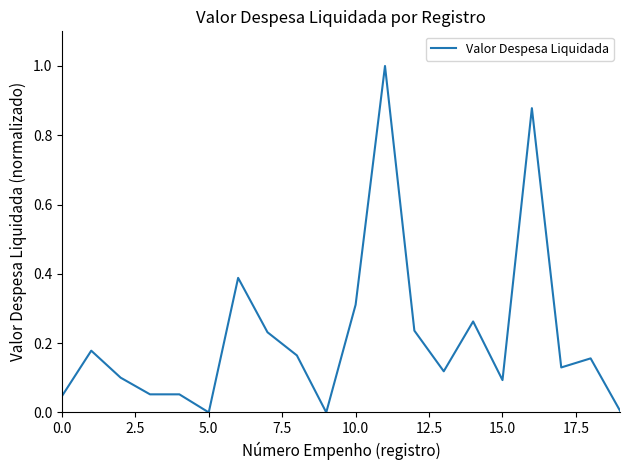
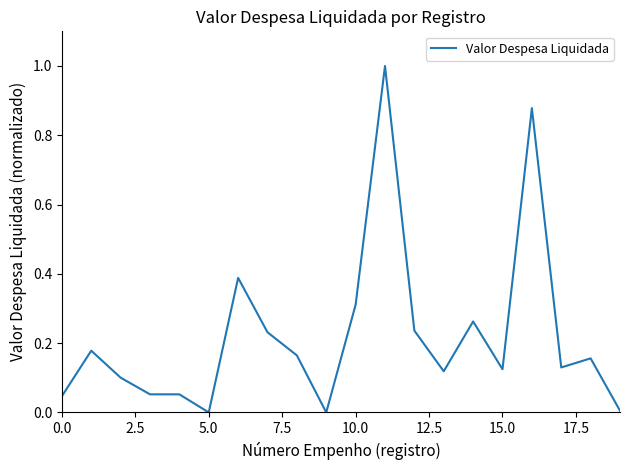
  {
    "0.0": 0.05,
    "5.0": 0.00,
    "10.0": 0.31,
-   "15.0": 0.09
+   "15.0": 0.12
  }
